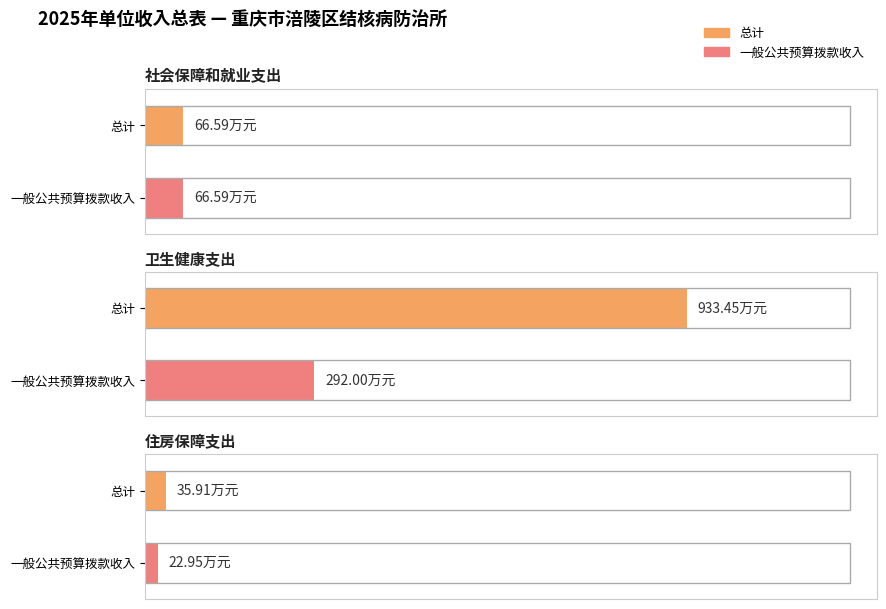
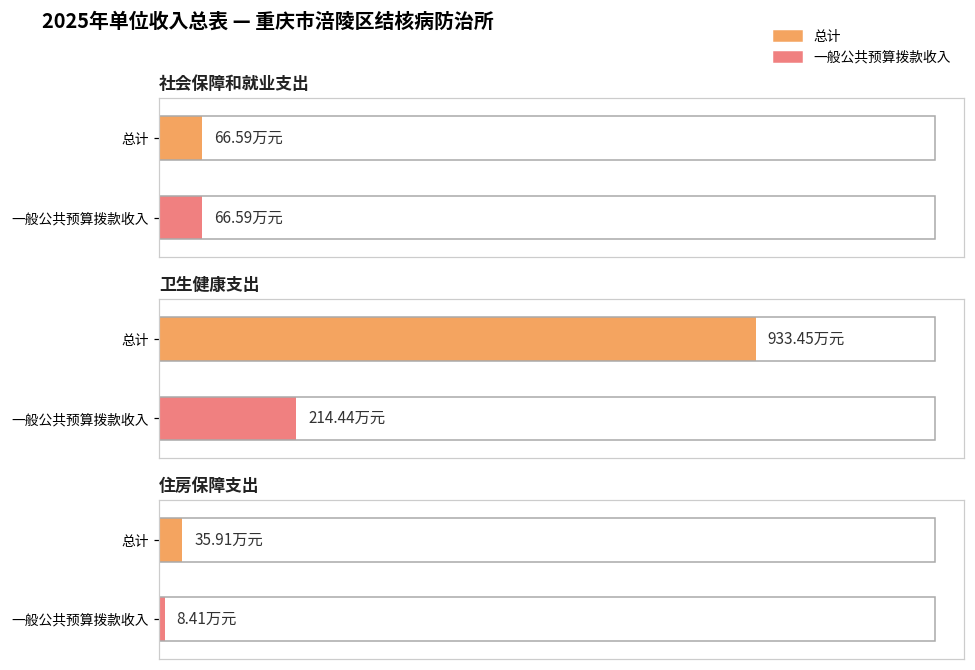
  {
    "社会保障和就业支出": {
      "总计": 66.59,
      "一般公共预算拨款收入": 66.59
    },
    "卫生健康支出": {
      "总计": 933.45,
-     "一般公共预算拨款收入": 292.00
+     "一般公共预算拨款收入": 214.44
    },
    "住房保障支出": {
      "总计": 35.91,
-     "一般公共预算拨款收入": 22.95
+     "一般公共预算拨款收入": 8.41
    }
  }
